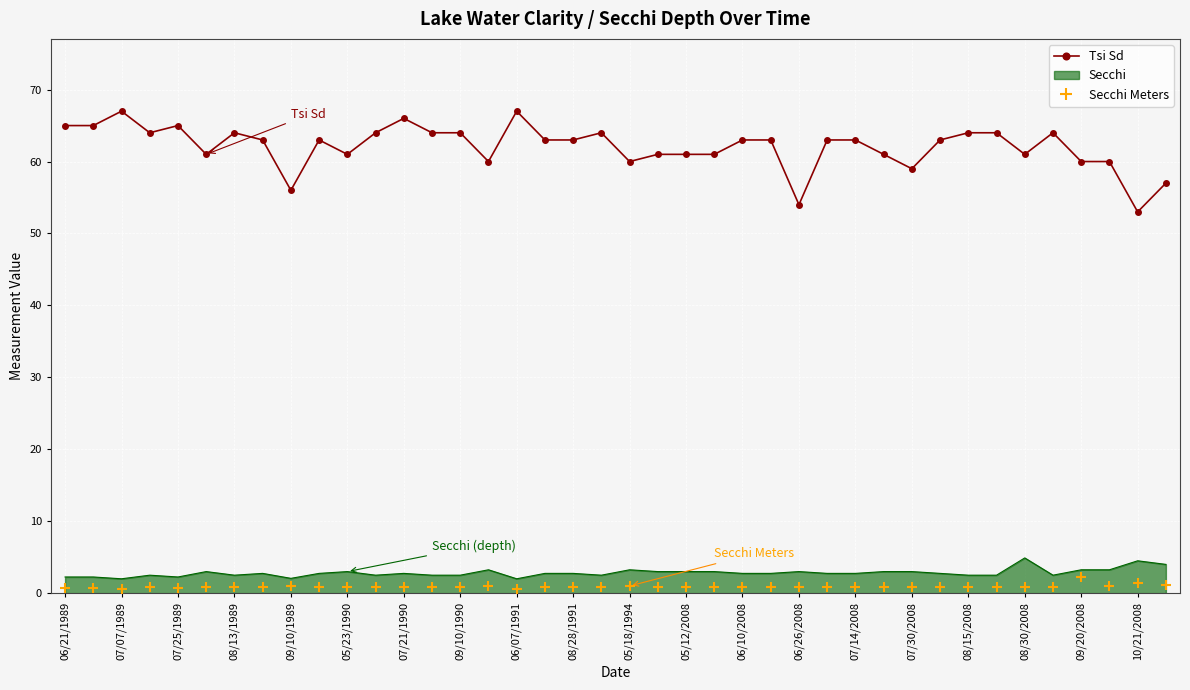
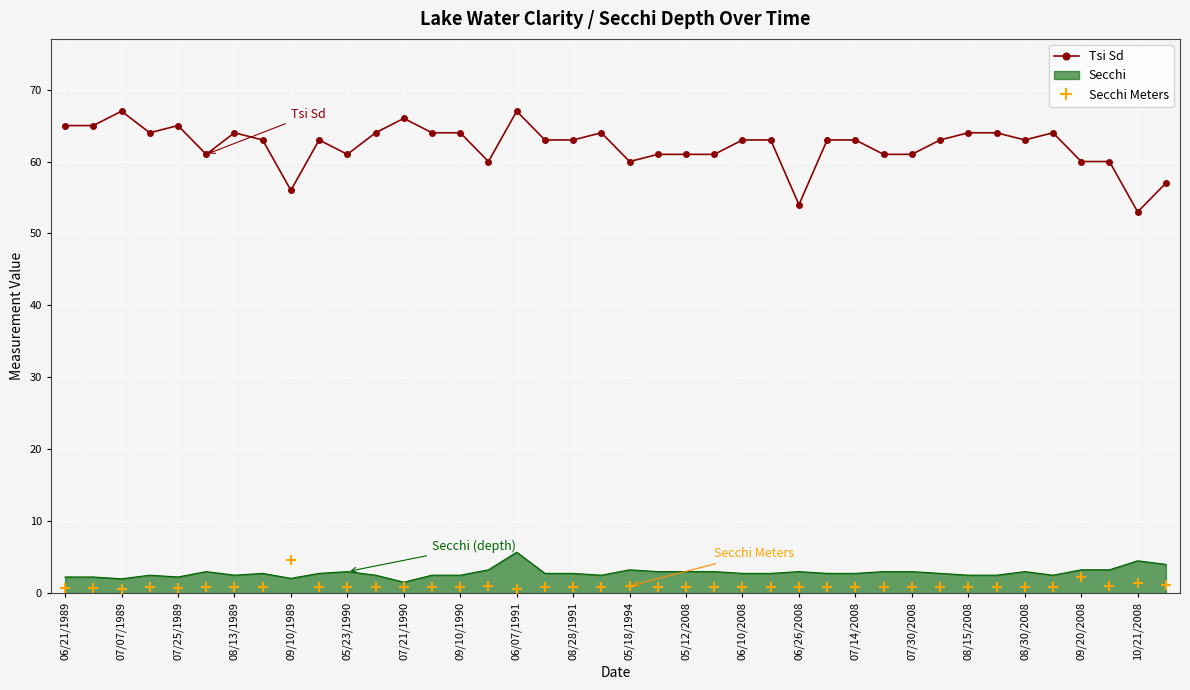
  {
    "Tsi Sd": {
      "06/21/1989": 65,
      "07/07/1989": 67,
      "07/25/1989": 65,
      "08/13/1989": 64,
      "09/10/1989": 56,
      "05/23/1990": 61,
      "07/21/1990": 66,
      "09/10/1990": 64,
      "06/07/1991": 67,
      "08/28/1991": 63,
      "05/18/1994": 60,
      "05/12/2008": 61,
      "06/10/2008": 63,
      "06/26/2008": 54,
      "07/14/2008": 63,
-     "07/30/2008": 59,
+     "07/30/2008": 61,
      "08/15/2008": 64,
-     "08/30/2008": 61,
+     "08/30/2008": 63,
      "09/20/2008": 60,
      "10/21/2008": 53
    },
    "Secchi": {
      "06/21/1989": 2,
      "07/07/1989": 2,
      "07/25/1989": 2,
      "08/13/1989": 3,
      "09/10/1989": 2,
      "05/23/1990": 3,
-     "07/21/1990": 3,
+     "07/21/1990": 2,
      "09/10/1990": 3,
-     "06/07/1991": 2,
+     "06/07/1991": 6,
      "08/28/1991": 3,
      "05/18/1994": 3,
      "05/12/2008": 3,
      "06/10/2008": 3,
      "06/26/2008": 3,
      "07/14/2008": 3,
      "07/30/2008": 3,
      "08/15/2008": 3,
-     "08/30/2008": 5,
+     "08/30/2008": 3,
      "09/20/2008": 3,
      "10/21/2008": 5
    },
    "Secchi Meters": {
      "06/21/1989": 1,
      "07/07/1989": 1,
      "07/25/1989": 1,
      "08/13/1989": 1,
-     "09/10/1989": 1,
+     "09/10/1989": 5,
      "05/23/1990": 1,
      "07/21/1990": 1,
      "09/10/1990": 1,
      "06/07/1991": 1,
      "08/28/1991": 1,
      "05/18/1994": 1,
      "05/12/2008": 1,
      "06/10/2008": 1,
      "06/26/2008": 1,
      "07/14/2008": 1,
      "07/30/2008": 1,
      "08/15/2008": 1,
      "08/30/2008": 1,
      "09/20/2008": 2,
      "10/21/2008": 1
    }
  }
